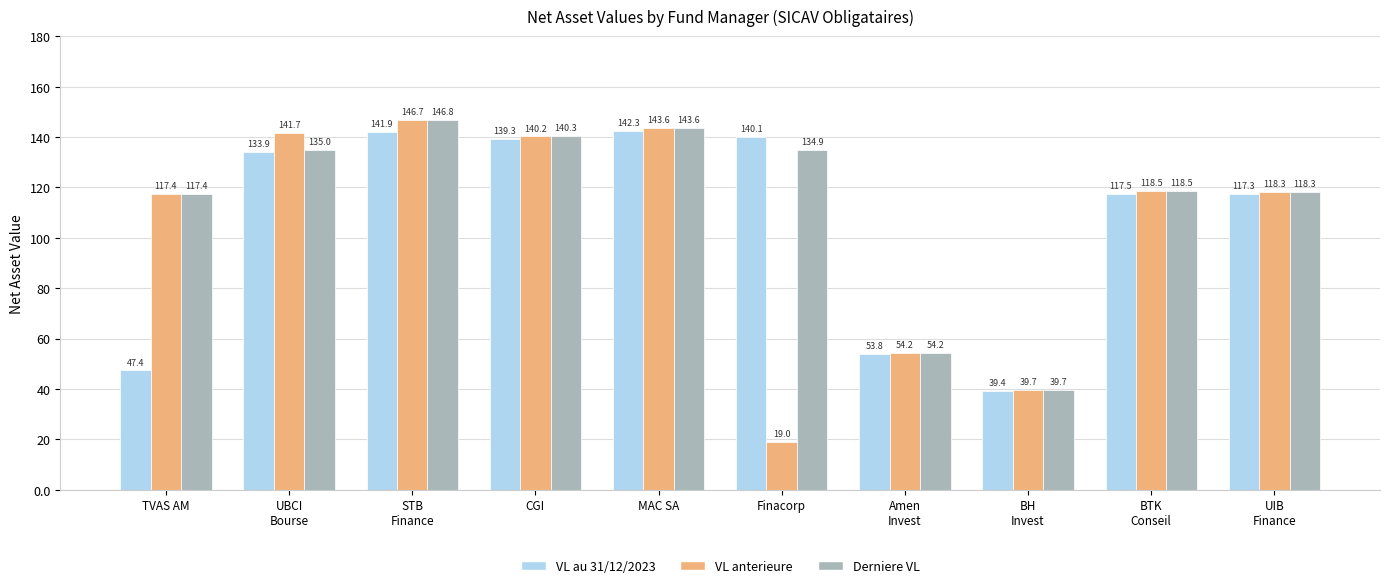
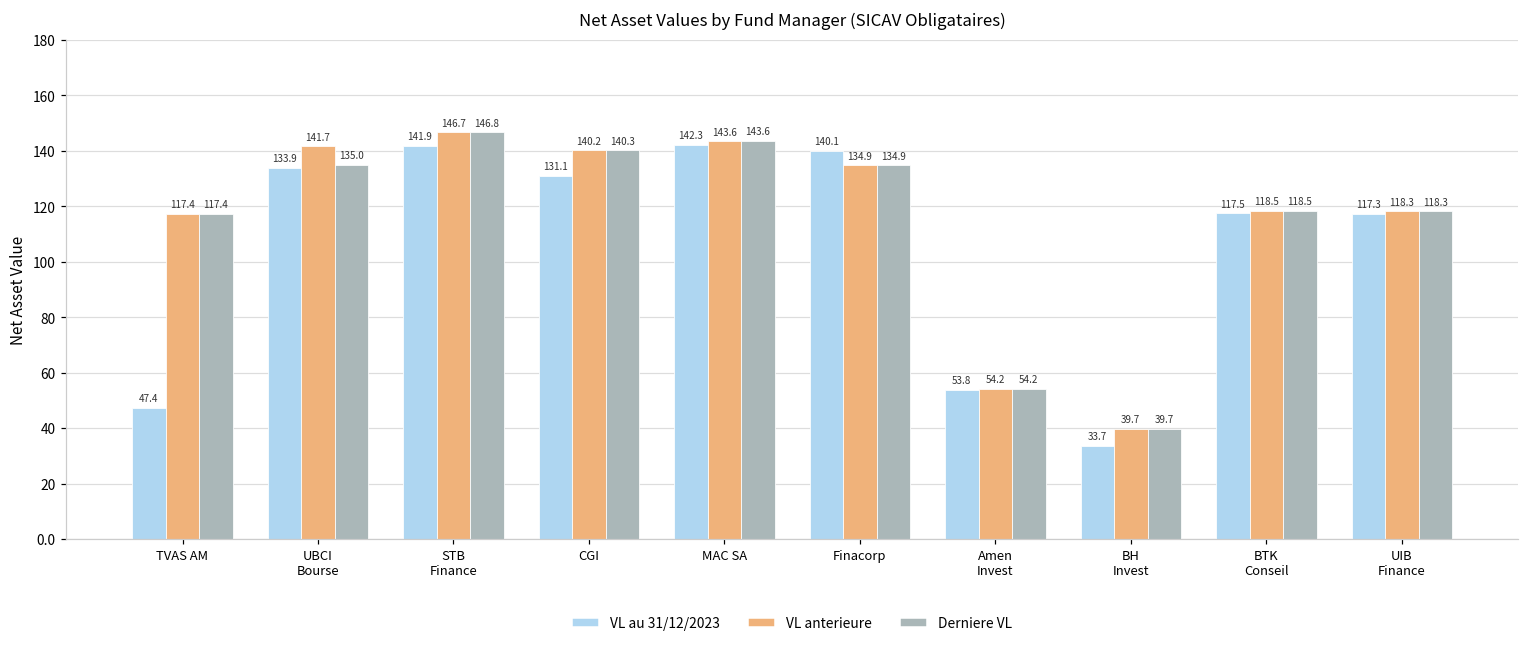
  {
    "VL au 31/12/2023": {
      "TVAS AM": 47.4,
      "UBCI Bourse": 133.9,
      "STB Finance": 141.9,
-     "CGI": 139.3,
+     "CGI": 131.1,
      "MAC SA": 142.3,
      "Finacorp": 140.1,
      "Amen Invest": 53.8,
-     "BH Invest": 39.4,
+     "BH Invest": 33.7,
      "BTK Conseil": 117.5,
      "UIB Finance": 117.3
    },
    "VL anterieure": {
      "TVAS AM": 117.4,
      "UBCI Bourse": 141.7,
      "STB Finance": 146.7,
      "CGI": 140.2,
      "MAC SA": 143.6,
-     "Finacorp": 19.0,
+     "Finacorp": 134.9,
      "Amen Invest": 54.2,
      "BH Invest": 39.7,
      "BTK Conseil": 118.5,
      "UIB Finance": 118.3
    },
    "Derniere VL": {
      "TVAS AM": 117.4,
      "UBCI Bourse": 135.0,
      "STB Finance": 146.8,
      "CGI": 140.3,
      "MAC SA": 143.6,
      "Finacorp": 134.9,
      "Amen Invest": 54.2,
      "BH Invest": 39.7,
      "BTK Conseil": 118.5,
      "UIB Finance": 118.3
    }
  }
